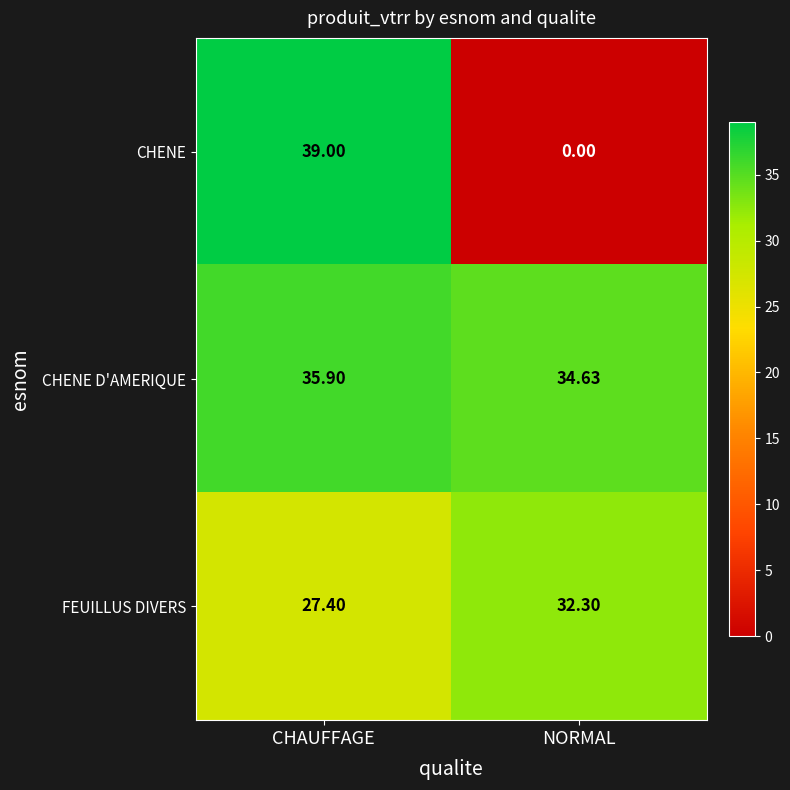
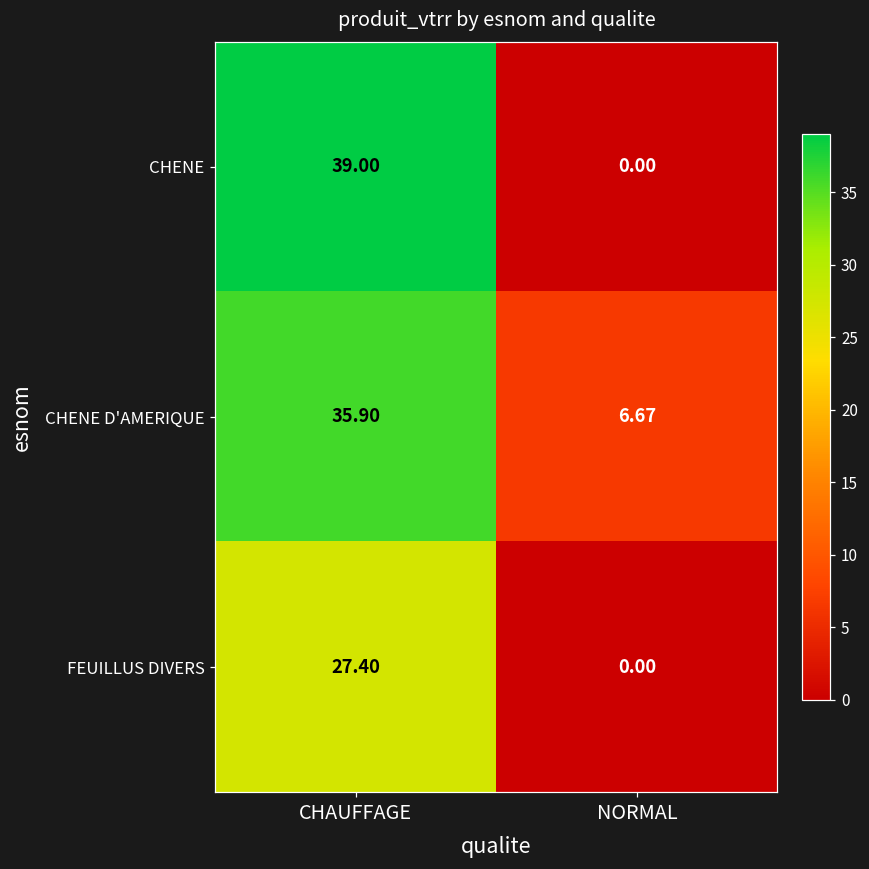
  {
    "CHENE": {
      "CHAUFFAGE": 39.00,
      "NORMAL": 0.00
    },
    "CHENE D'AMERIQUE": {
      "CHAUFFAGE": 35.90,
-     "NORMAL": 34.63
+     "NORMAL": 6.67
    },
    "FEUILLUS DIVERS": {
      "CHAUFFAGE": 27.40,
-     "NORMAL": 32.30
+     "NORMAL": 0.00
    }
  }
